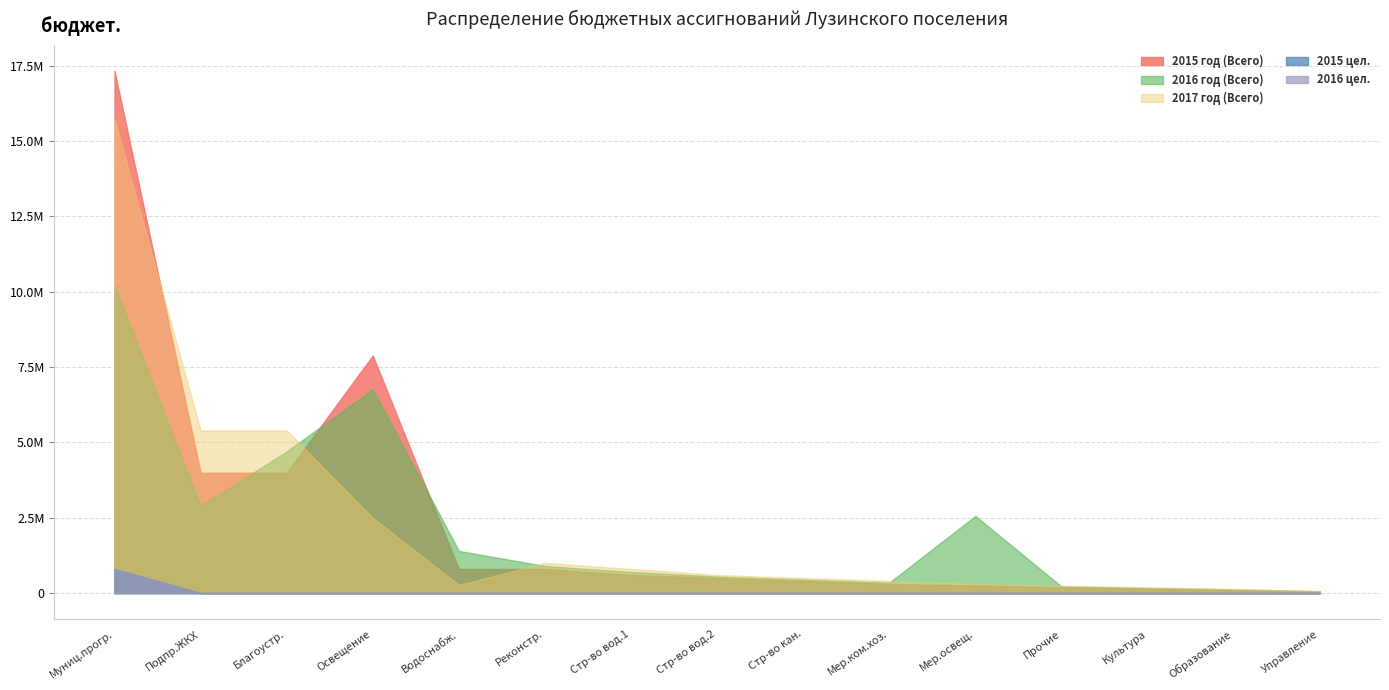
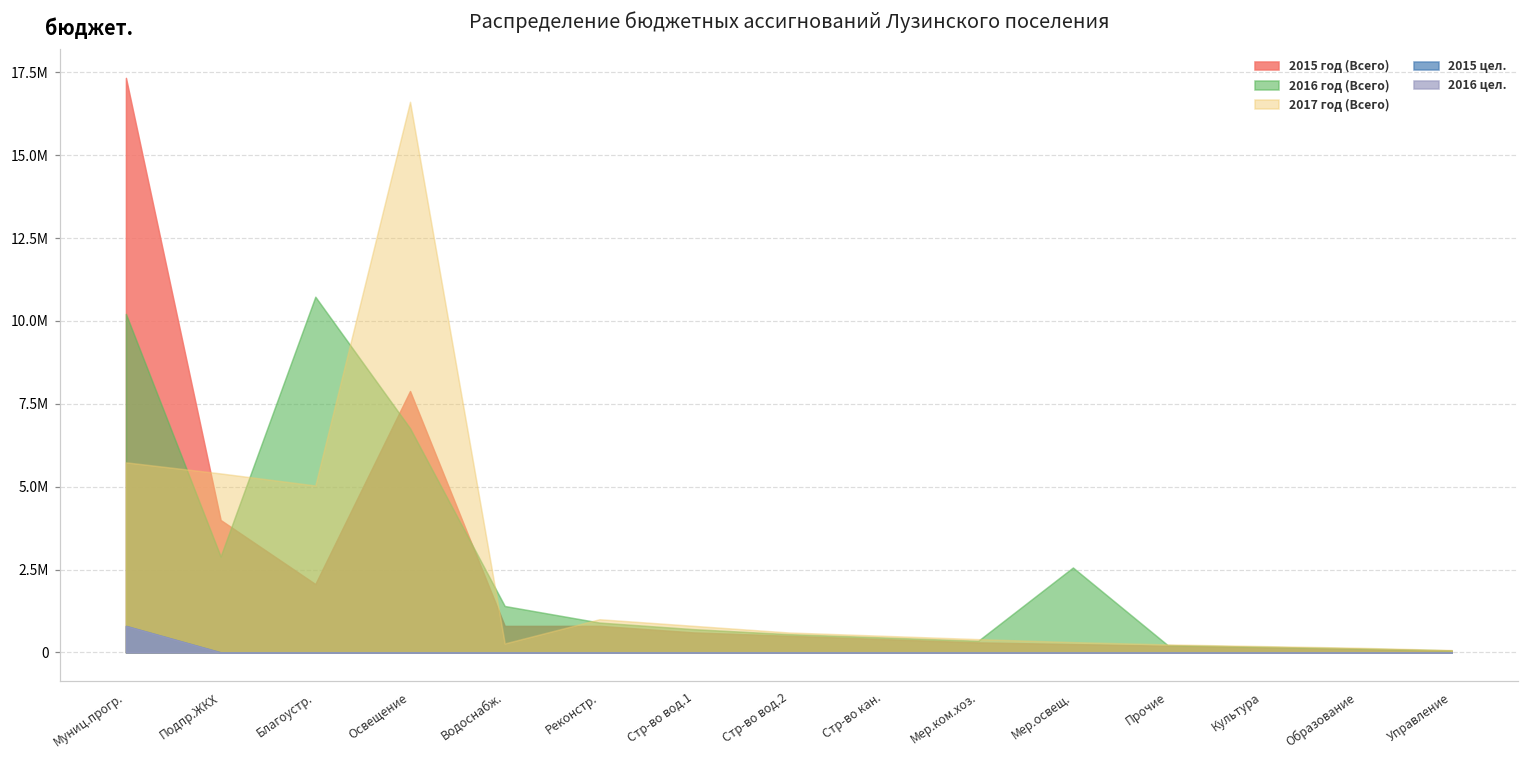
  {
    "2015 год (Всего)": {
      "Муниц.прогр.": 17300000,
      "Подпр.ЖКХ": 4000000,
-     "Благоустр.": 4000000,
+     "Благоустр.": 2100000,
      "Освещение": 7900000,
      "Водоснабж.": 800000,
      "Реконстр.": 800000,
      "Стр-во вод.1": 600000
    },
    "2016 год (Всего)": {
      "Муниц.прогр.": 10200000,
      "Подпр.ЖКХ": 2900000,
-     "Благоустр.": 4700000,
+     "Благоустр.": 10700000,
      "Освещение": 6800000,
      "Водоснабж.": 1400000,
      "Реконстр.": 900000,
      "Стр-во вод.1": 700000,
      "Мер.освещ.": 2600000
    },
    "2017 год (Всего)": {
-     "Муниц.прогр.": 15700000,
+     "Муниц.прогр.": 5700000,
      "Подпр.ЖКХ": 5400000,
-     "Благоустр.": 5400000,
-     "Освещение": 2500000,
+     "Благоустр.": 5000000,
+     "Освещение": 16600000,
      "Водоснабж.": 300000,
      "Реконстр.": 1000000,
      "Стр-во вод.1": 800000
    },
    "2016 цел.": {
      "Муниц.прогр.": 800000,
      "Подпр.ЖКХ": 0,
      "Благоустр.": 0,
      "Освещение": 0,
      "Водоснабж.": 0,
      "Реконстр.": 0,
      "Стр-во вод.1": 0,
      "Стр-во вод.2": 0,
      "Стр-во кан.": 0,
      "Мер.ком.хоз.": 0,
      "Мер.освещ.": 0,
      "Прочие": 0,
      "Культура": 0,
      "Образование": 0
    }
  }
